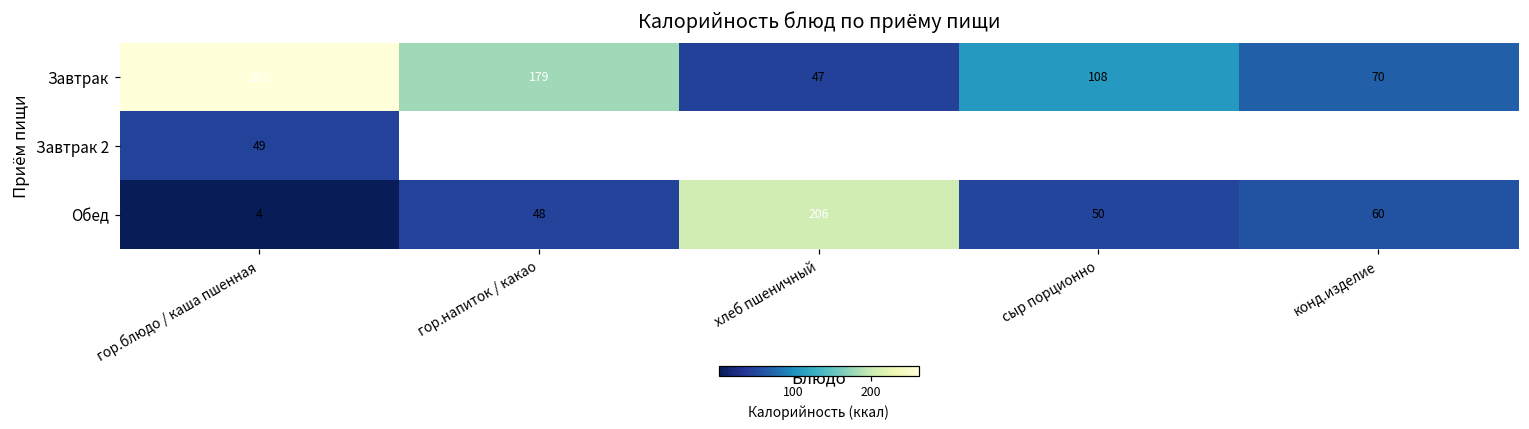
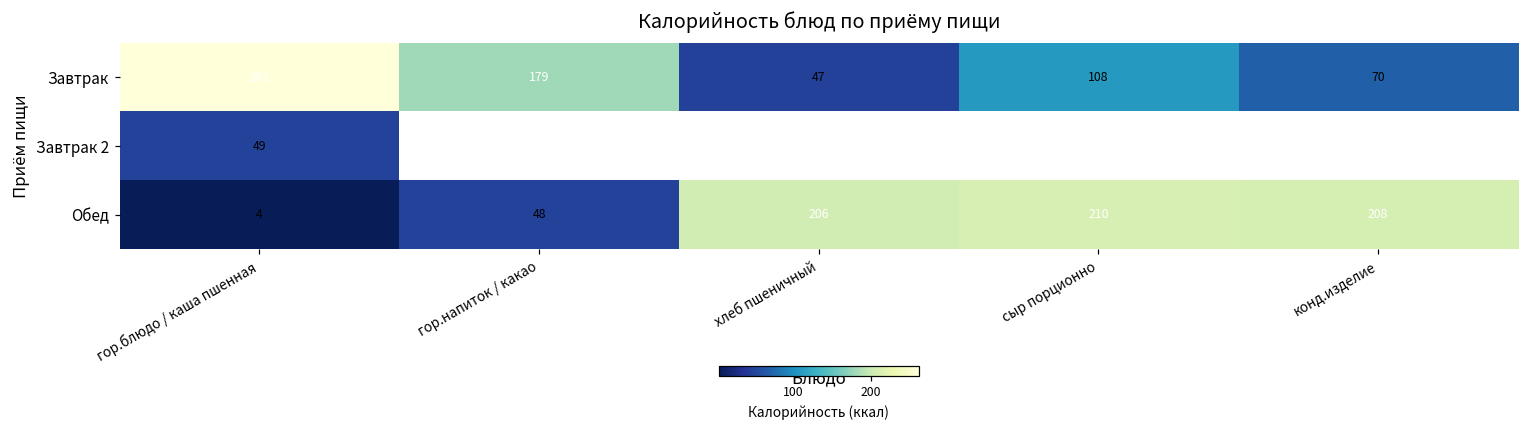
  {
    "Завтрак": {
      "гор.напиток / какао": 179,
      "хлеб пшеничный": 47,
      "сыр порционно": 108,
      "конд.изделие": 70
    },
    "Завтрак 2": {
      "гор.блюдо / каша пшенная": 49
    },
    "Обед": {
      "гор.блюдо / каша пшенная": 4,
      "гор.напиток / какао": 48,
      "хлеб пшеничный": 206,
-     "сыр порционно": 50,
-     "конд.изделие": 60
+     "сыр порционно": 210,
+     "конд.изделие": 208
    }
  }
